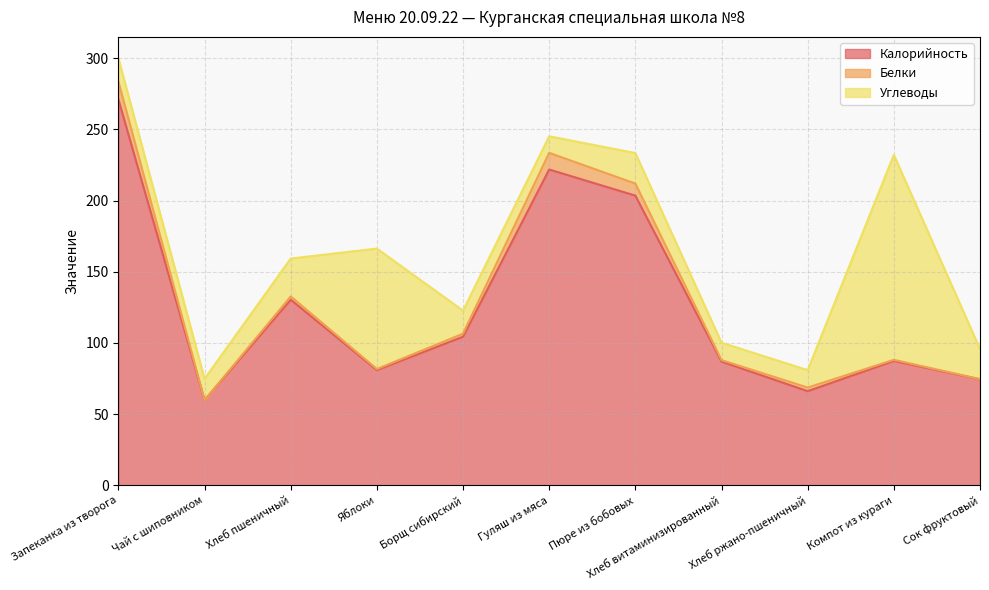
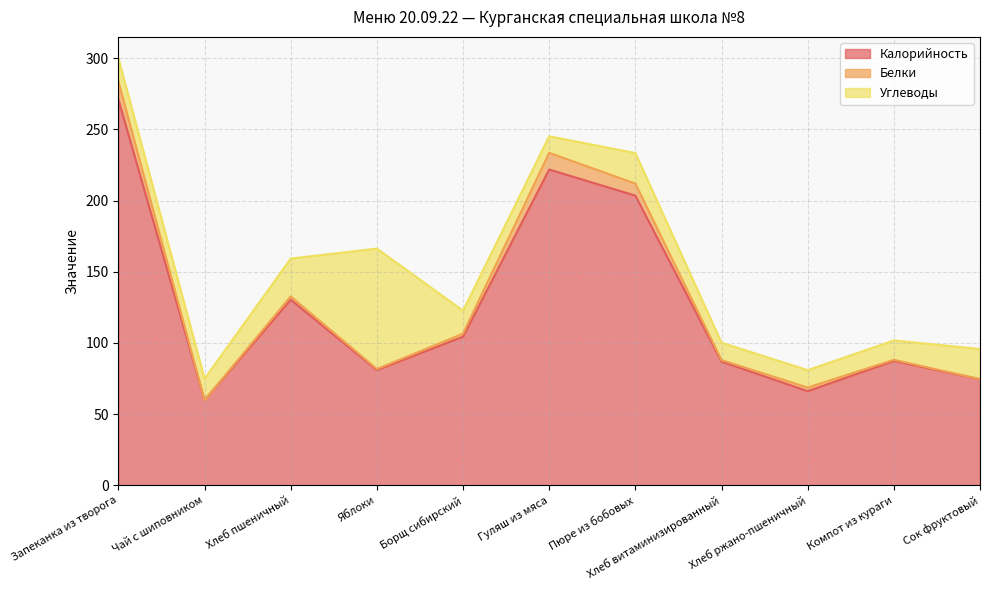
  {
    "Калорийность": {
      "Запеканка из творога": 271,
      "Хлеб пшеничный": 130,
      "Борщ сибирский": 104,
      "Гуляш из мяса": 222,
      "Пюре из бобовых": 204,
      "Хлеб ржано-пшеничный": 66
    },
    "Белки": {
      "Запеканка из творога": 13,
      "Хлеб пшеничный": 2,
      "Борщ сибирский": 2,
      "Гуляш из мяса": 12,
      "Пюре из бобовых": 8,
      "Хлеб ржано-пшеничный": 3
    },
    "Углеводы": {
      "Запеканка из творога": 16,
      "Чай с шиповником": 15,
      "Хлеб пшеничный": 27,
      "Яблоки": 85,
      "Борщ сибирский": 16,
      "Гуляш из мяса": 12,
      "Пюре из бобовых": 21,
      "Хлеб витаминизированный": 12,
      "Хлеб ржано-пшеничный": 12,
-     "Компот из кураги": 144,
+     "Компот из кураги": 14,
      "Сок фруктовый": 21
    }
  }
